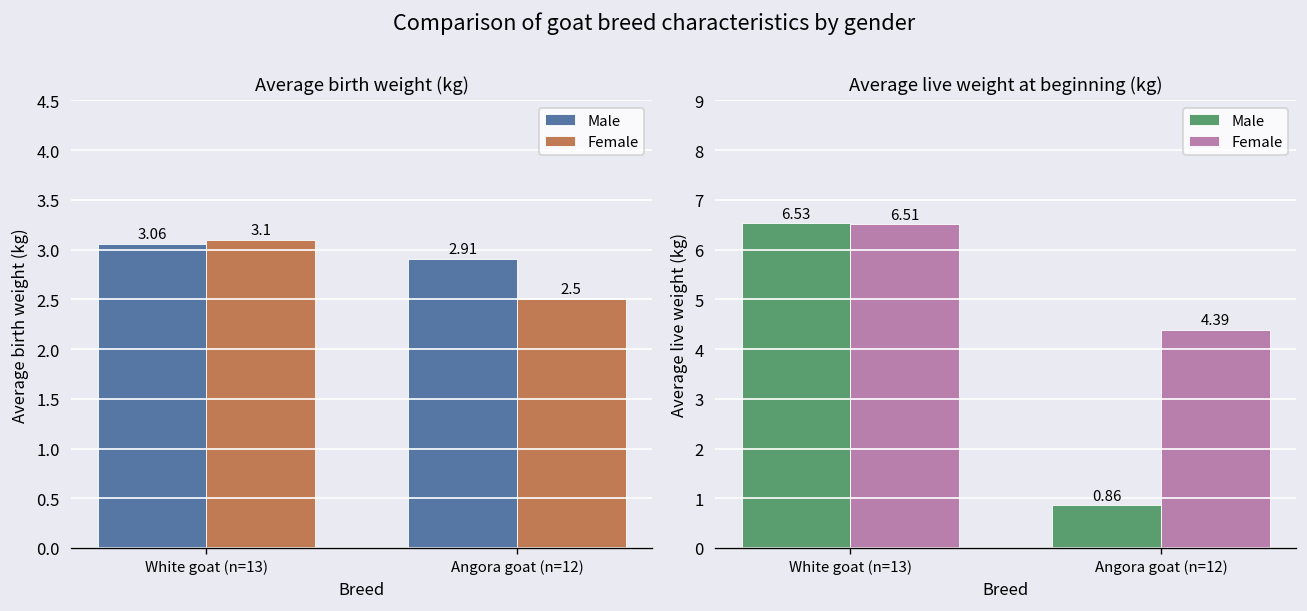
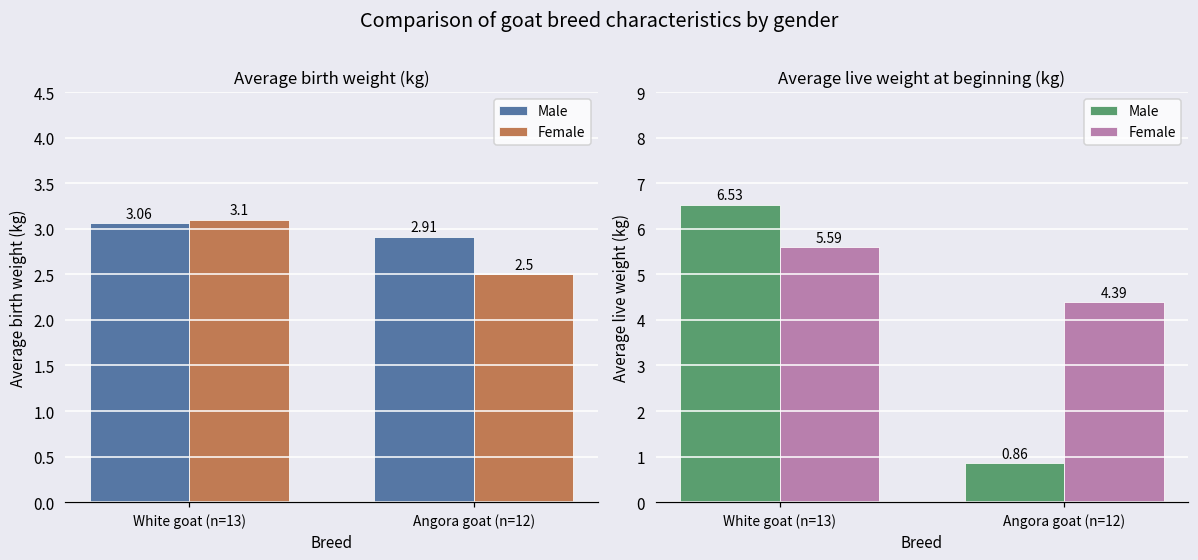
  {
    "Average live weight at beginning (kg)": {
      "Male": {
        "White goat (n=13)": 6.53,
        "Angora goat (n=12)": 0.86
      },
      "Female": {
-       "White goat (n=13)": 6.51,
+       "White goat (n=13)": 5.59,
        "Angora goat (n=12)": 4.39
      }
    }
  }
